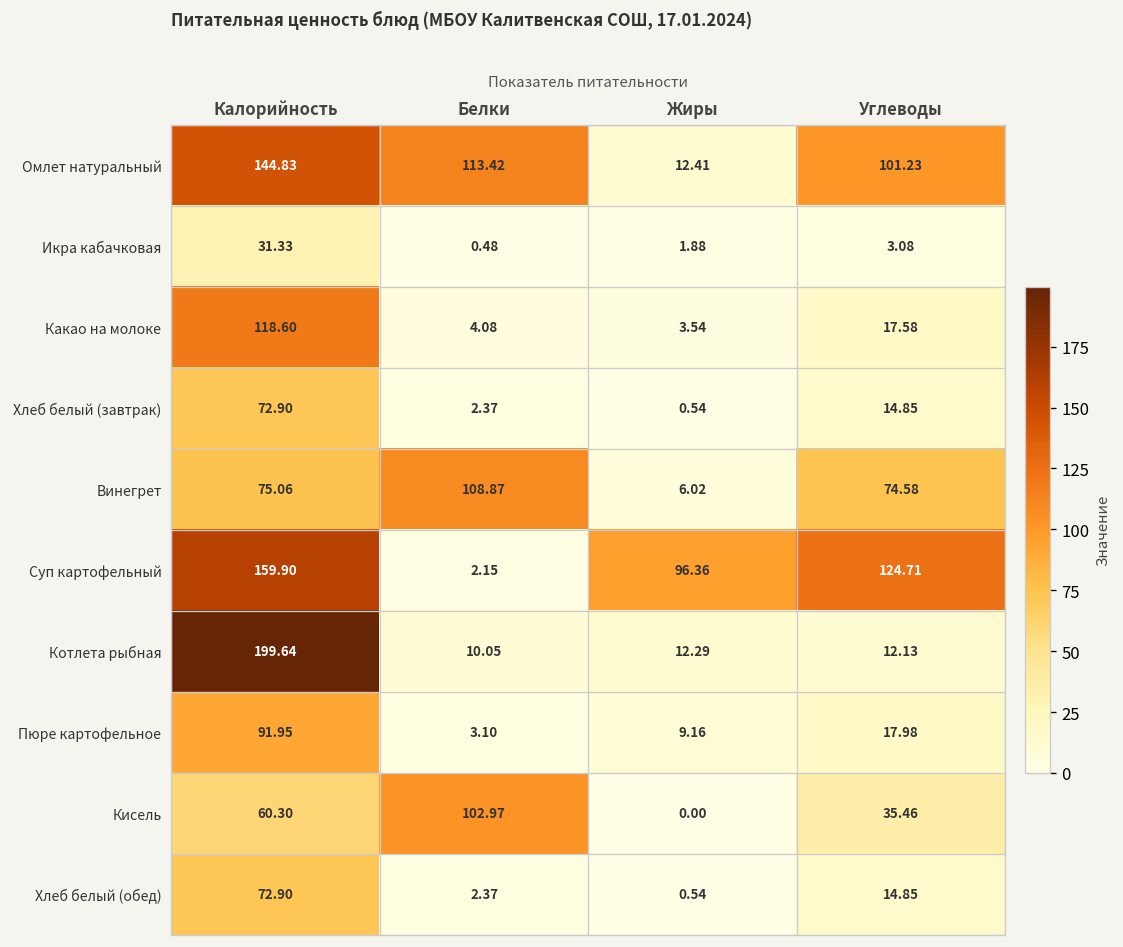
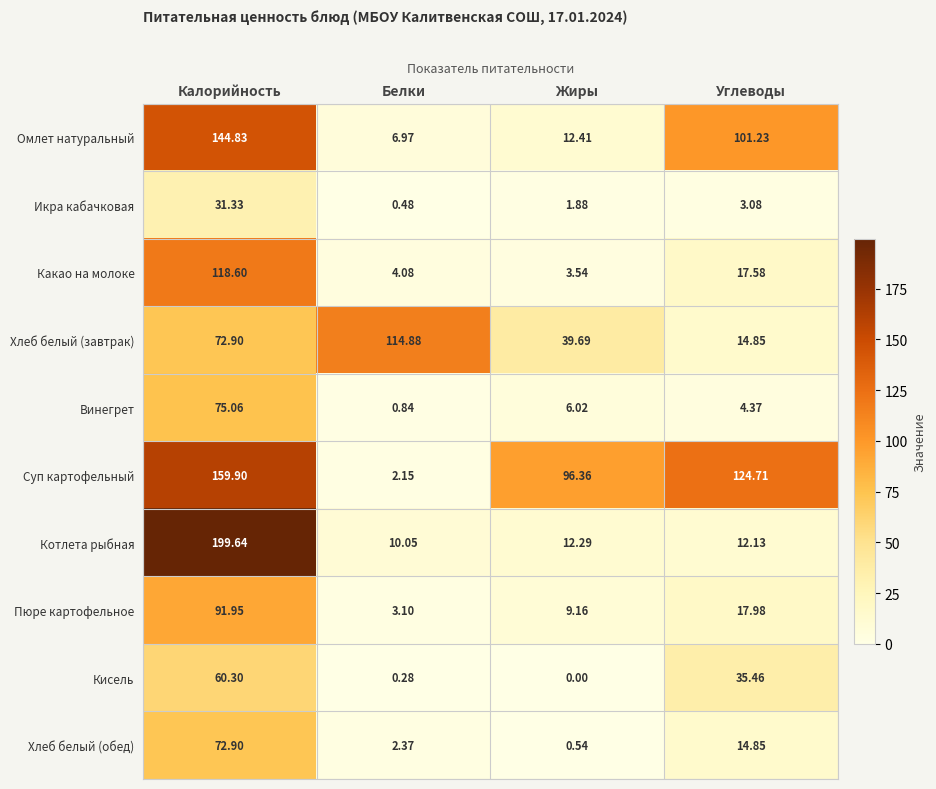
  {
    "Омлет натуральный": {
      "Калорийность": 144.83,
-     "Белки": 113.42,
+     "Белки": 6.97,
      "Жиры": 12.41,
      "Углеводы": 101.23
    },
    "Икра кабачковая": {
      "Калорийность": 31.33,
      "Белки": 0.48,
      "Жиры": 1.88,
      "Углеводы": 3.08
    },
    "Какао на молоке": {
      "Калорийность": 118.60,
      "Белки": 4.08,
      "Жиры": 3.54,
      "Углеводы": 17.58
    },
    "Хлеб белый (завтрак)": {
      "Калорийность": 72.90,
-     "Белки": 2.37,
-     "Жиры": 0.54,
+     "Белки": 114.88,
+     "Жиры": 39.69,
      "Углеводы": 14.85
    },
    "Винегрет": {
      "Калорийность": 75.06,
-     "Белки": 108.87,
+     "Белки": 0.84,
      "Жиры": 6.02,
-     "Углеводы": 74.58
+     "Углеводы": 4.37
    },
    "Суп картофельный": {
      "Калорийность": 159.90,
      "Белки": 2.15,
      "Жиры": 96.36,
      "Углеводы": 124.71
    },
    "Котлета рыбная": {
      "Калорийность": 199.64,
      "Белки": 10.05,
      "Жиры": 12.29,
      "Углеводы": 12.13
    },
    "Пюре картофельное": {
      "Калорийность": 91.95,
      "Белки": 3.10,
      "Жиры": 9.16,
      "Углеводы": 17.98
    },
    "Кисель": {
      "Калорийность": 60.30,
-     "Белки": 102.97,
+     "Белки": 0.28,
      "Жиры": 0.00,
      "Углеводы": 35.46
    },
    "Хлеб белый (обед)": {
      "Калорийность": 72.90,
      "Белки": 2.37,
      "Жиры": 0.54,
      "Углеводы": 14.85
    }
  }
